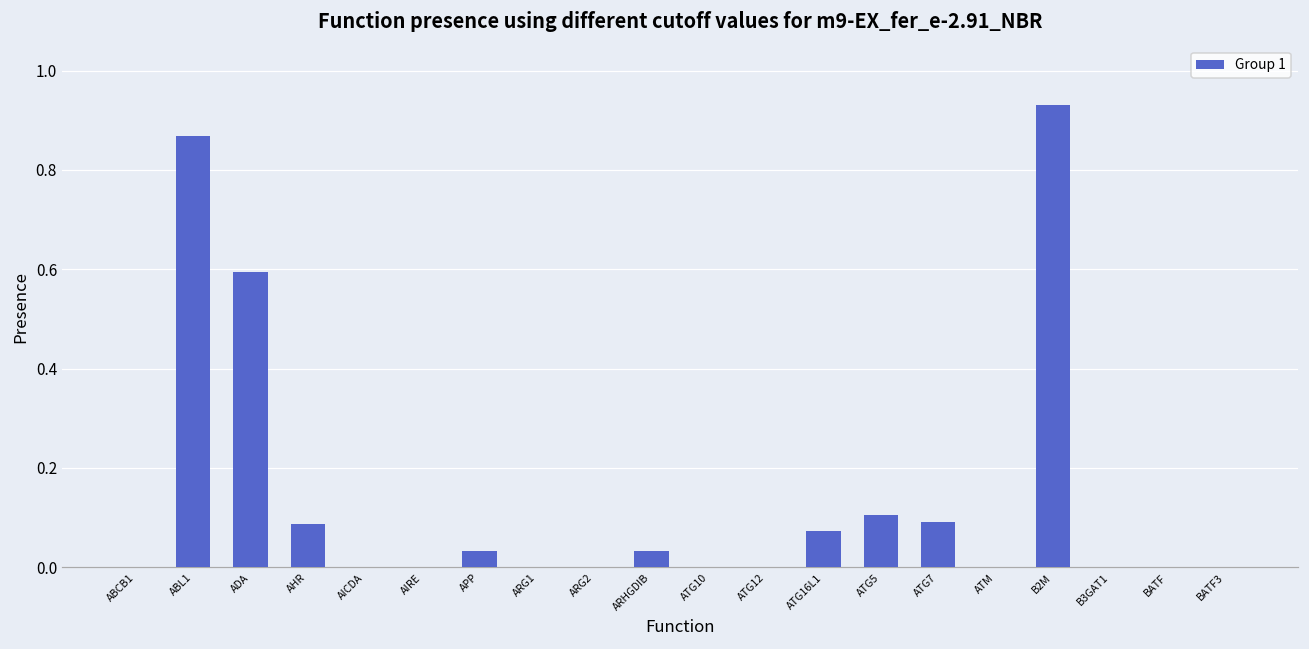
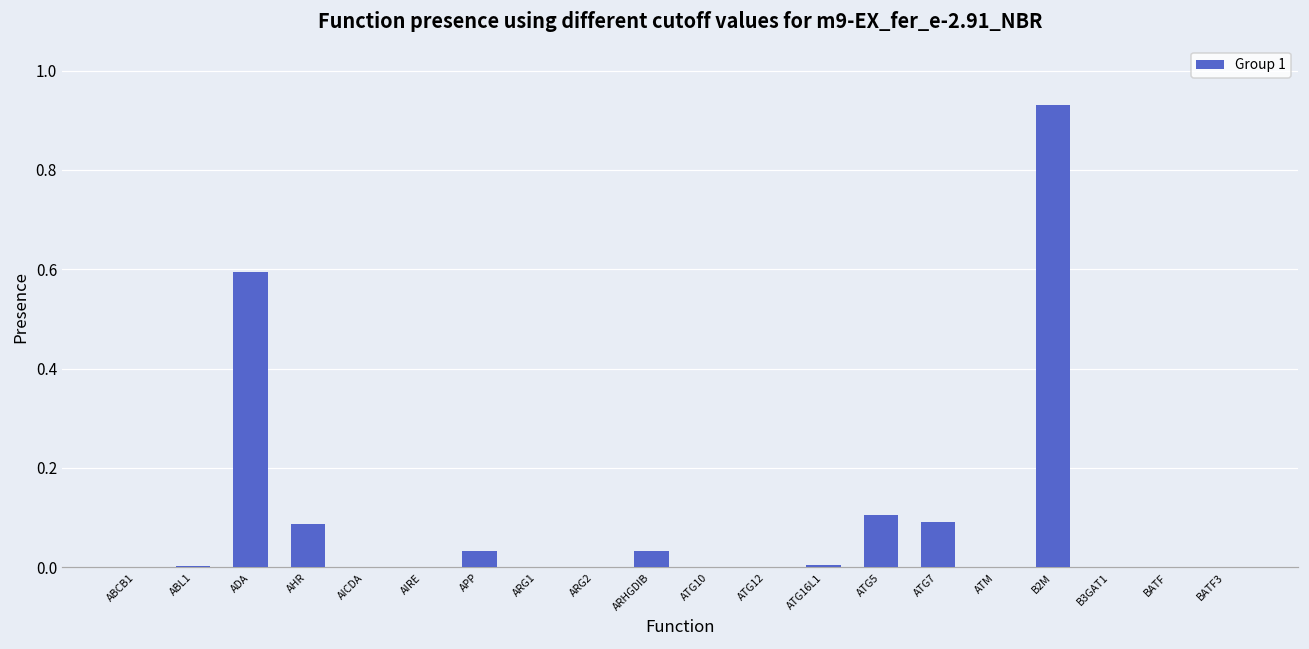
  {
-   "ABL1": 0.87,
+   "ABL1": 0.00,
    "ADA": 0.59,
    "AHR": 0.09,
    "APP": 0.03,
    "ARHGDIB": 0.03,
-   "ATG16L1": 0.07,
+   "ATG16L1": 0.01,
    "ATG5": 0.10,
    "ATG7": 0.09,
    "B2M": 0.93
  }
